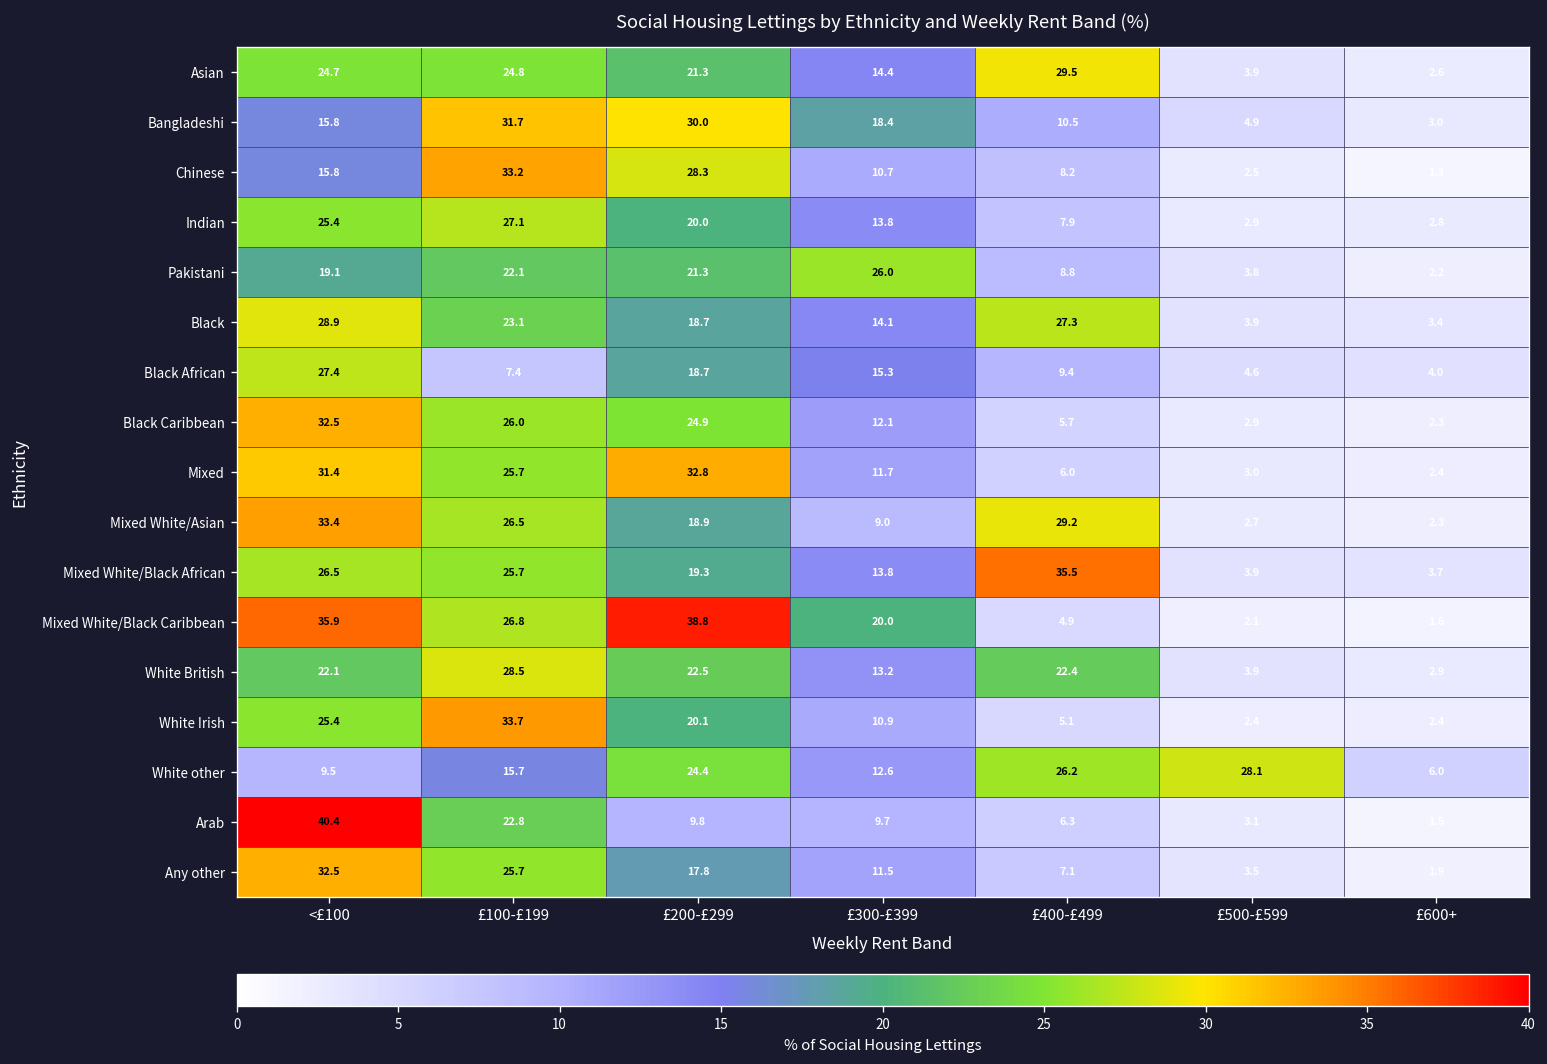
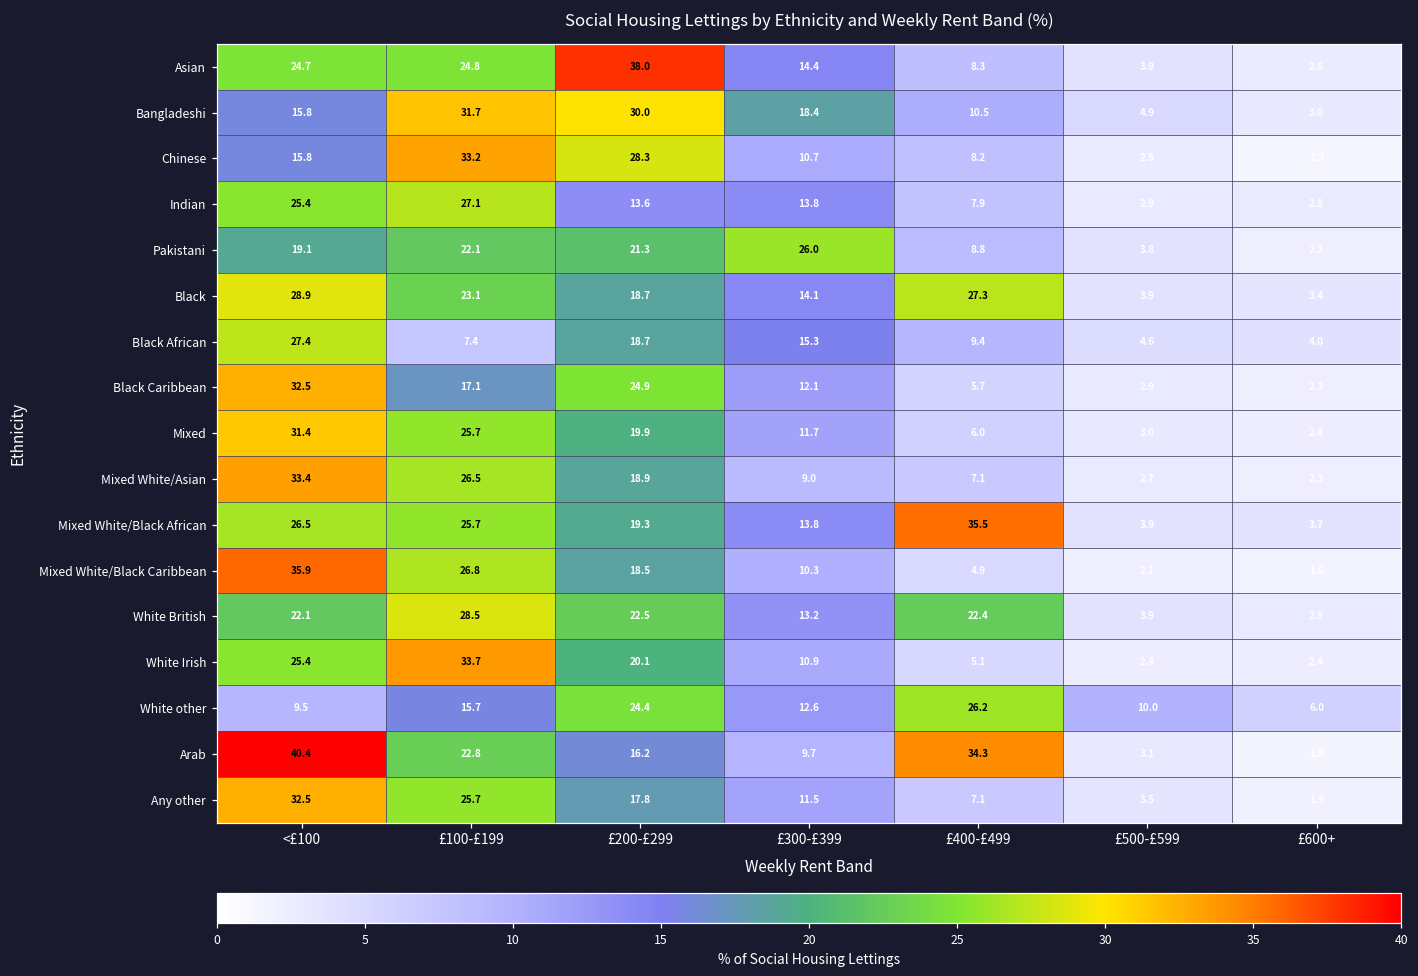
  {
    "Asian": {
      "<£100": 24.7,
      "£100-£199": 24.8,
-     "£200-£299": 21.3,
+     "£200-£299": 38.0,
      "£300-£399": 14.4,
-     "£400-£499": 29.5
+     "£400-£499": 8.3
    },
    "Bangladeshi": {
      "<£100": 15.8,
      "£100-£199": 31.7,
      "£200-£299": 30.0,
      "£300-£399": 18.4,
      "£400-£499": 10.5
    },
    "Chinese": {
      "<£100": 15.8,
      "£100-£199": 33.2,
      "£200-£299": 28.3,
      "£300-£399": 10.7,
      "£400-£499": 8.2
    },
    "Indian": {
      "<£100": 25.4,
      "£100-£199": 27.1,
-     "£200-£299": 20.0,
+     "£200-£299": 13.6,
      "£300-£399": 13.8,
      "£400-£499": 7.9
    },
    "Pakistani": {
      "<£100": 19.1,
      "£100-£199": 22.1,
      "£200-£299": 21.3,
      "£300-£399": 26.0,
      "£400-£499": 8.8
    },
    "Black": {
      "<£100": 28.9,
      "£100-£199": 23.1,
      "£200-£299": 18.7,
      "£300-£399": 14.1,
      "£400-£499": 27.3
    },
    "Black African": {
      "<£100": 27.4,
      "£100-£199": 7.4,
      "£200-£299": 18.7,
      "£300-£399": 15.3,
      "£400-£499": 9.4
    },
    "Black Caribbean": {
      "<£100": 32.5,
-     "£100-£199": 26.0,
+     "£100-£199": 17.1,
      "£200-£299": 24.9,
      "£300-£399": 12.1
    },
    "Mixed": {
      "<£100": 31.4,
      "£100-£199": 25.7,
-     "£200-£299": 32.8,
+     "£200-£299": 19.9,
      "£300-£399": 11.7
    },
    "Mixed White/Asian": {
      "<£100": 33.4,
      "£100-£199": 26.5,
      "£200-£299": 18.9,
      "£300-£399": 9.0,
-     "£400-£499": 29.2
+     "£400-£499": 7.1
    },
    "Mixed White/Black African": {
      "<£100": 26.5,
      "£100-£199": 25.7,
      "£200-£299": 19.3,
      "£300-£399": 13.8,
      "£400-£499": 35.5
    },
    "Mixed White/Black Caribbean": {
      "<£100": 35.9,
      "£100-£199": 26.8,
-     "£200-£299": 38.8,
-     "£300-£399": 20.0
+     "£200-£299": 18.5,
+     "£300-£399": 10.3
    },
    "White British": {
      "<£100": 22.1,
      "£100-£199": 28.5,
      "£200-£299": 22.5,
      "£300-£399": 13.2,
      "£400-£499": 22.4
    },
    "White Irish": {
      "<£100": 25.4,
      "£100-£199": 33.7,
      "£200-£299": 20.1,
      "£300-£399": 10.9
    },
    "White other": {
      "<£100": 9.5,
      "£100-£199": 15.7,
      "£200-£299": 24.4,
      "£300-£399": 12.6,
      "£400-£499": 26.2,
-     "£500-£599": 28.1
+     "£500-£599": 10.0
    },
    "Arab": {
      "<£100": 40.4,
      "£100-£199": 22.8,
-     "£200-£299": 9.8,
+     "£200-£299": 16.2,
      "£300-£399": 9.7,
-     "£400-£499": 6.3
+     "£400-£499": 34.3
    },
    "Any other": {
      "<£100": 32.5,
      "£100-£199": 25.7,
      "£200-£299": 17.8,
      "£300-£399": 11.5,
      "£400-£499": 7.1
    }
  }
